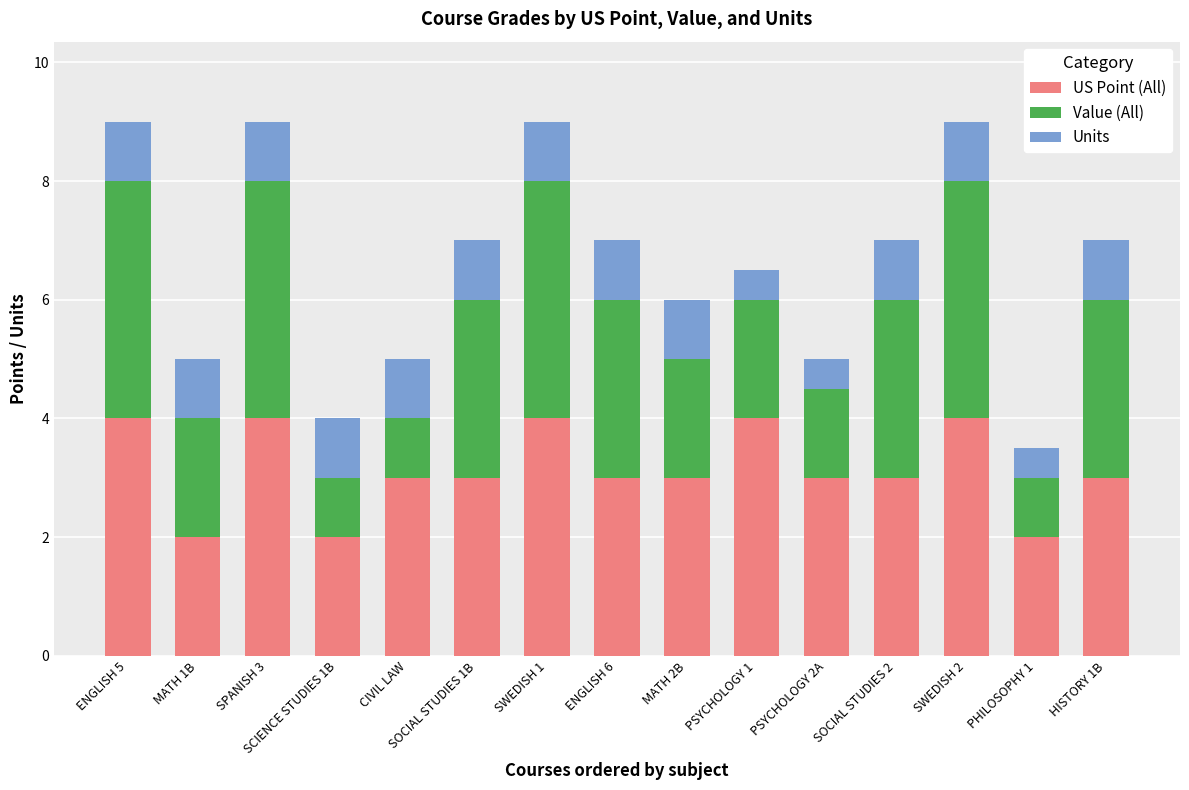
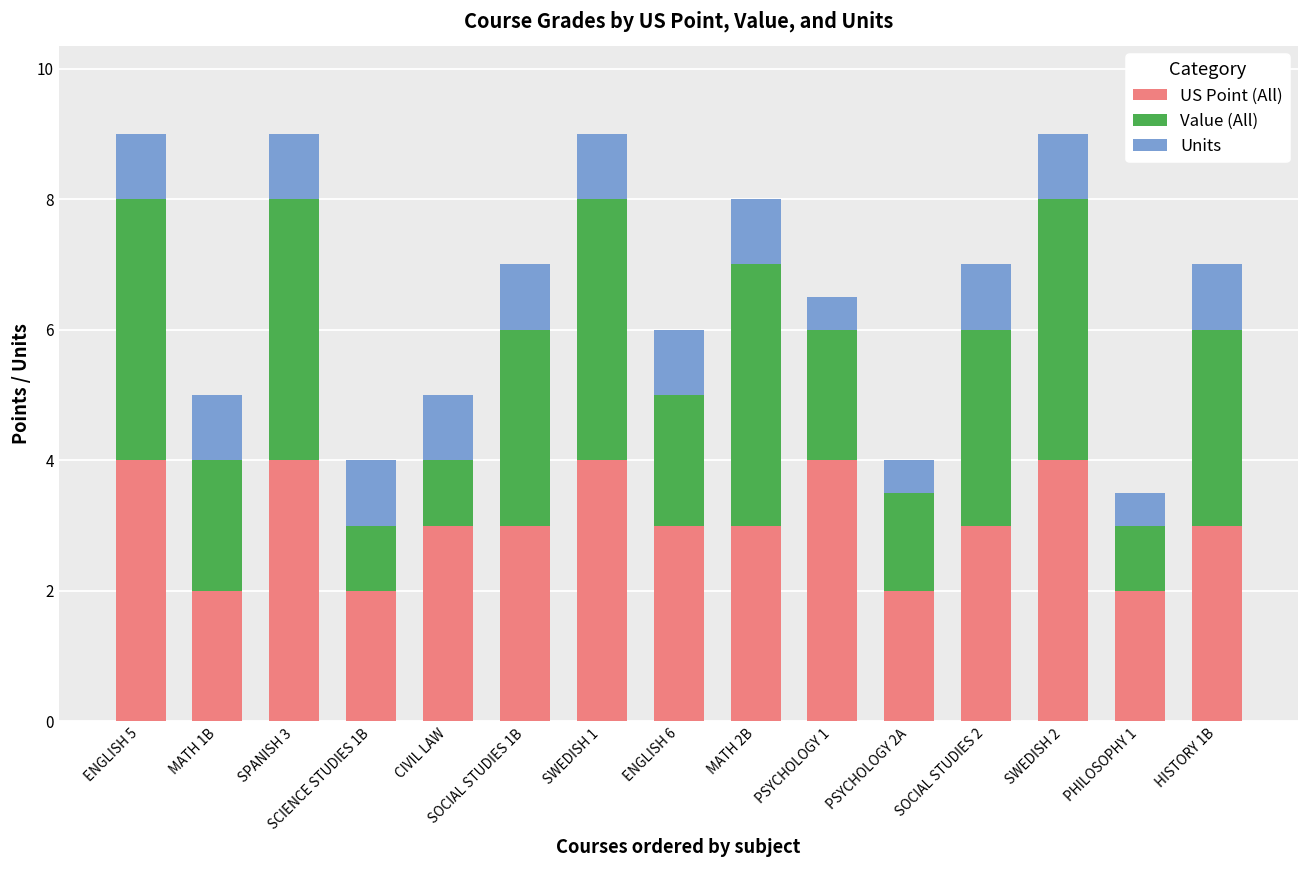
  {
    "US Point (All)": {
      "ENGLISH 5": 4,
      "MATH 1B": 2,
      "SPANISH 3": 4,
      "SCIENCE STUDIES 1B": 2,
      "CIVIL LAW": 3,
      "SOCIAL STUDIES 1B": 3,
      "SWEDISH 1": 4,
      "ENGLISH 6": 3,
      "MATH 2B": 3,
      "PSYCHOLOGY 1": 4,
-     "PSYCHOLOGY 2A": 3,
+     "PSYCHOLOGY 2A": 2,
      "SOCIAL STUDIES 2": 3,
      "SWEDISH 2": 4,
      "PHILOSOPHY 1": 2,
      "HISTORY 1B": 3
    },
    "Value (All)": {
      "ENGLISH 5": 4,
      "MATH 1B": 2,
      "SPANISH 3": 4,
      "SCIENCE STUDIES 1B": 1,
      "CIVIL LAW": 1,
      "SOCIAL STUDIES 1B": 3,
      "SWEDISH 1": 4,
-     "ENGLISH 6": 3,
-     "MATH 2B": 2,
+     "ENGLISH 6": 2,
+     "MATH 2B": 4,
      "PSYCHOLOGY 1": 2,
      "PSYCHOLOGY 2A": 1.5,
      "SOCIAL STUDIES 2": 3,
      "SWEDISH 2": 4,
      "PHILOSOPHY 1": 1,
      "HISTORY 1B": 3
    },
    "Units": {
      "ENGLISH 5": 1,
      "MATH 1B": 1,
      "SPANISH 3": 1,
      "SCIENCE STUDIES 1B": 1,
      "CIVIL LAW": 1,
      "SOCIAL STUDIES 1B": 1,
      "SWEDISH 1": 1,
      "ENGLISH 6": 1,
      "MATH 2B": 1,
      "PSYCHOLOGY 1": 0.5,
      "PSYCHOLOGY 2A": 0.5,
      "SOCIAL STUDIES 2": 1,
      "SWEDISH 2": 1,
      "PHILOSOPHY 1": 0.5,
      "HISTORY 1B": 1
    }
  }
